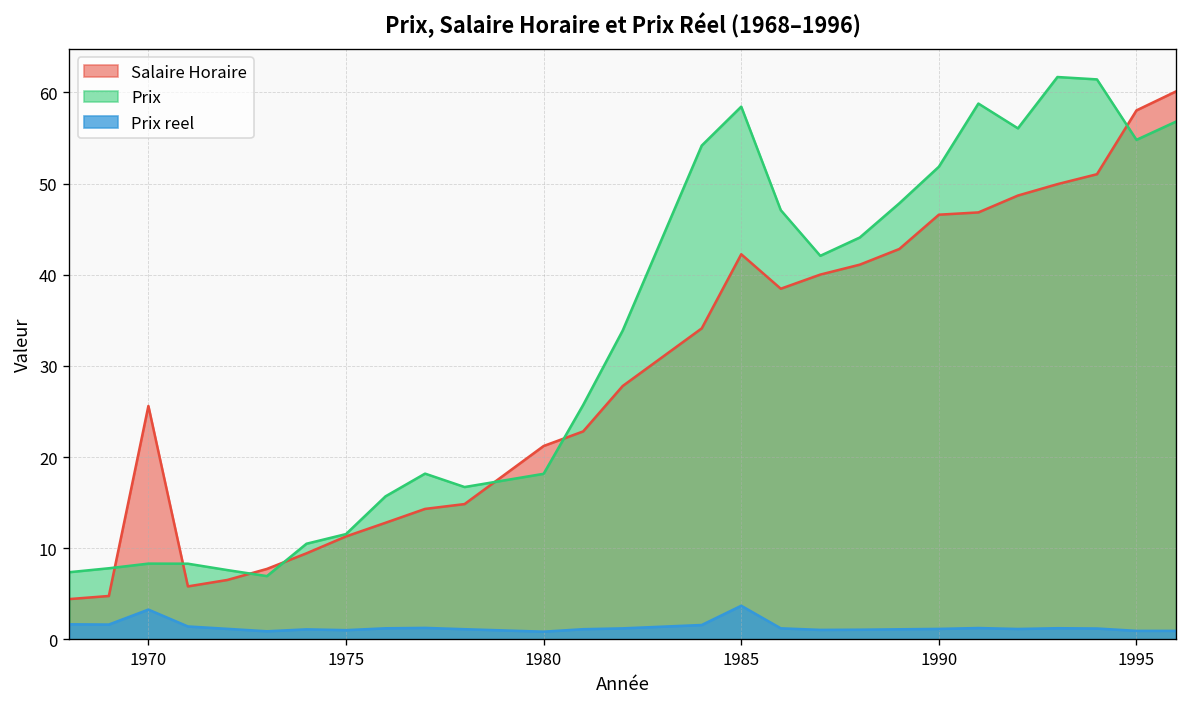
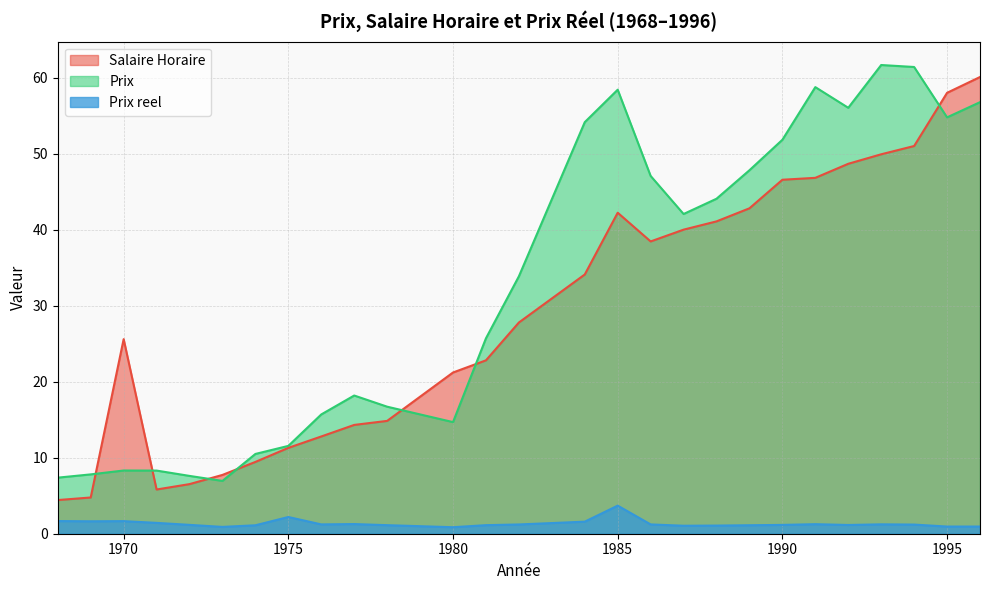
  {
    "Salaire Horaire": {
      "1970": 26,
      "1980": 21,
      "1985": 42,
      "1990": 47,
      "1995": 58
    },
    "Prix": {
      "1970": 8,
-     "1980": 18,
+     "1980": 15,
      "1985": 58,
      "1990": 52,
      "1995": 55
    },
    "Prix reel": {
-     "1970": 3,
-     "1975": 1,
+     "1970": 2,
+     "1975": 2,
      "1980": 1,
      "1985": 4,
      "1990": 1,
      "1995": 1
    }
  }
